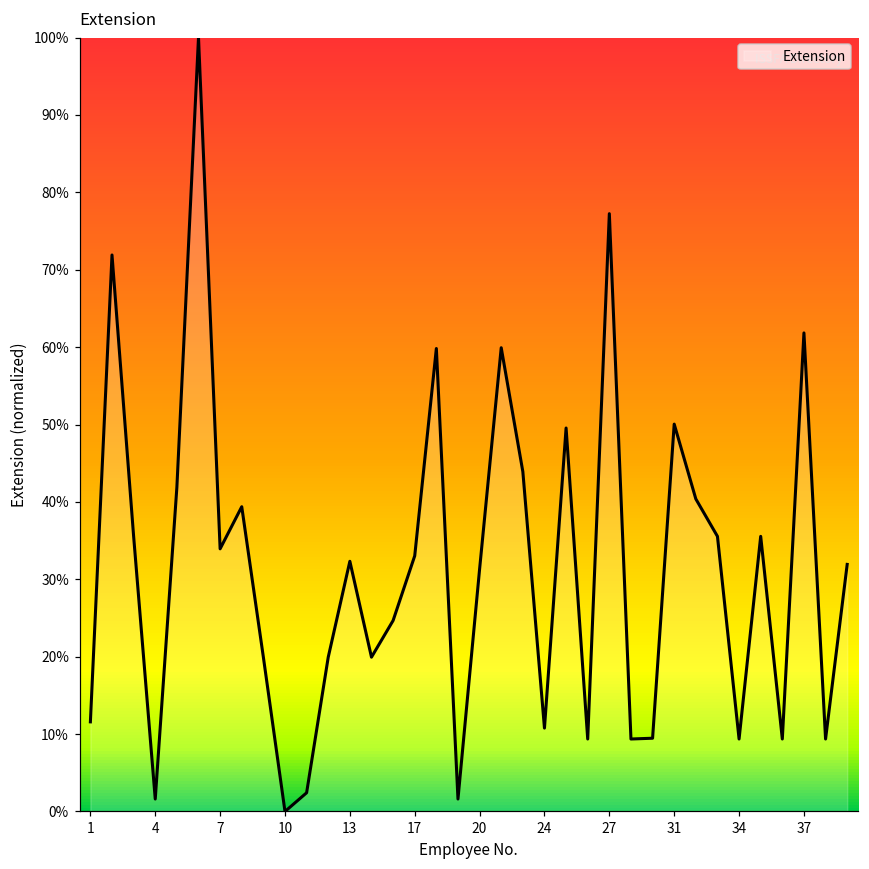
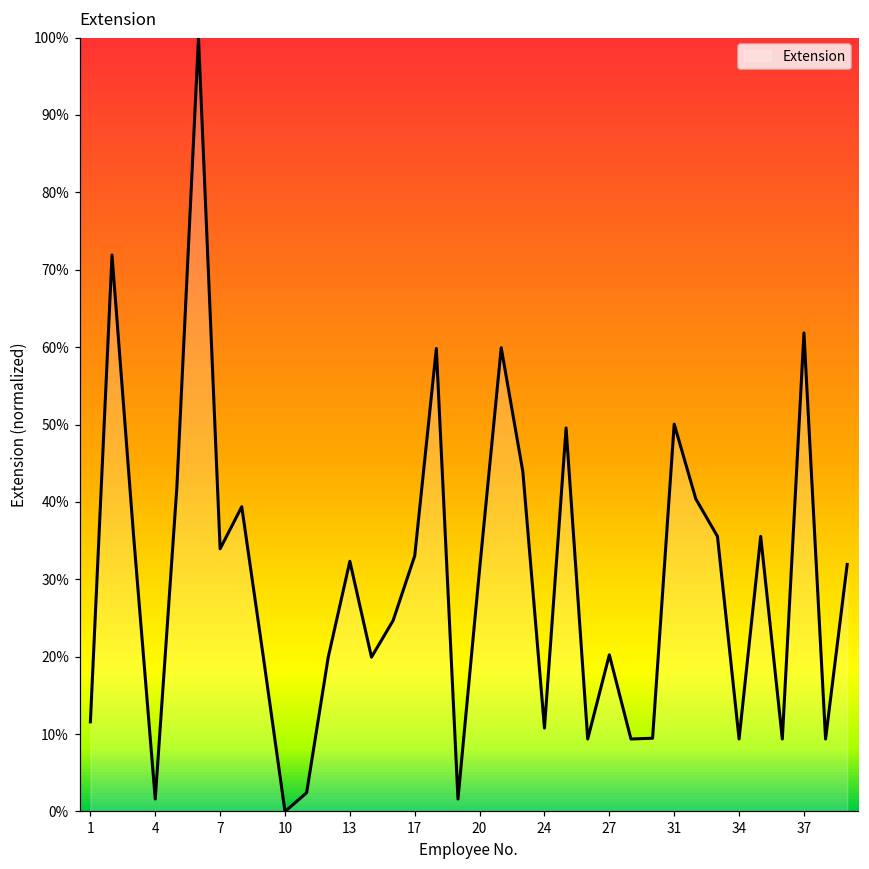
  {
    "24": "11%",
-   "27": "77%",
+   "27": "20%",
    "37": "62%"
  }
